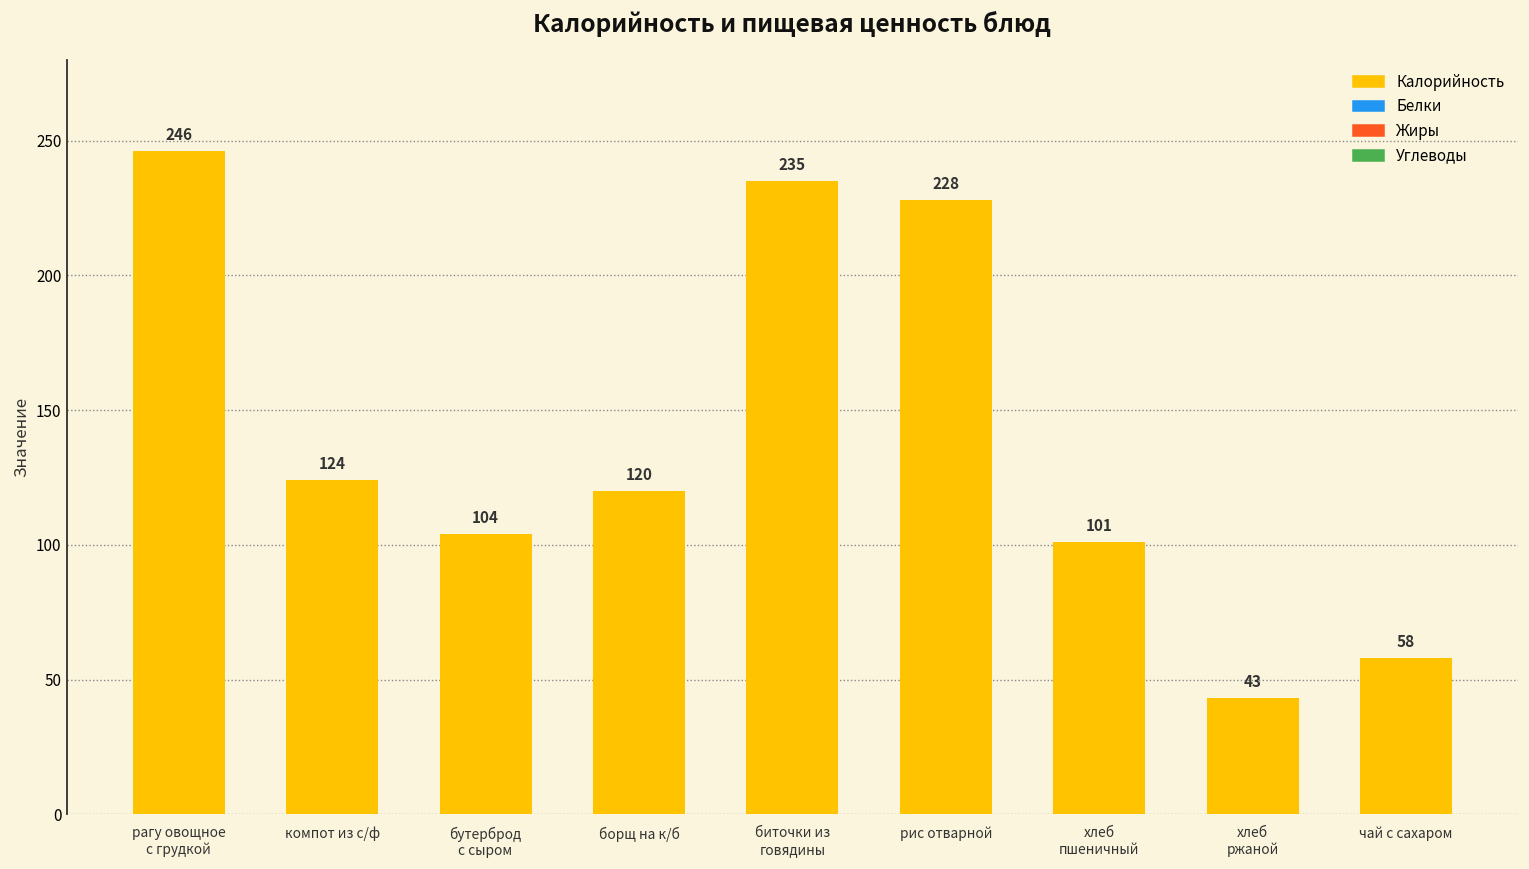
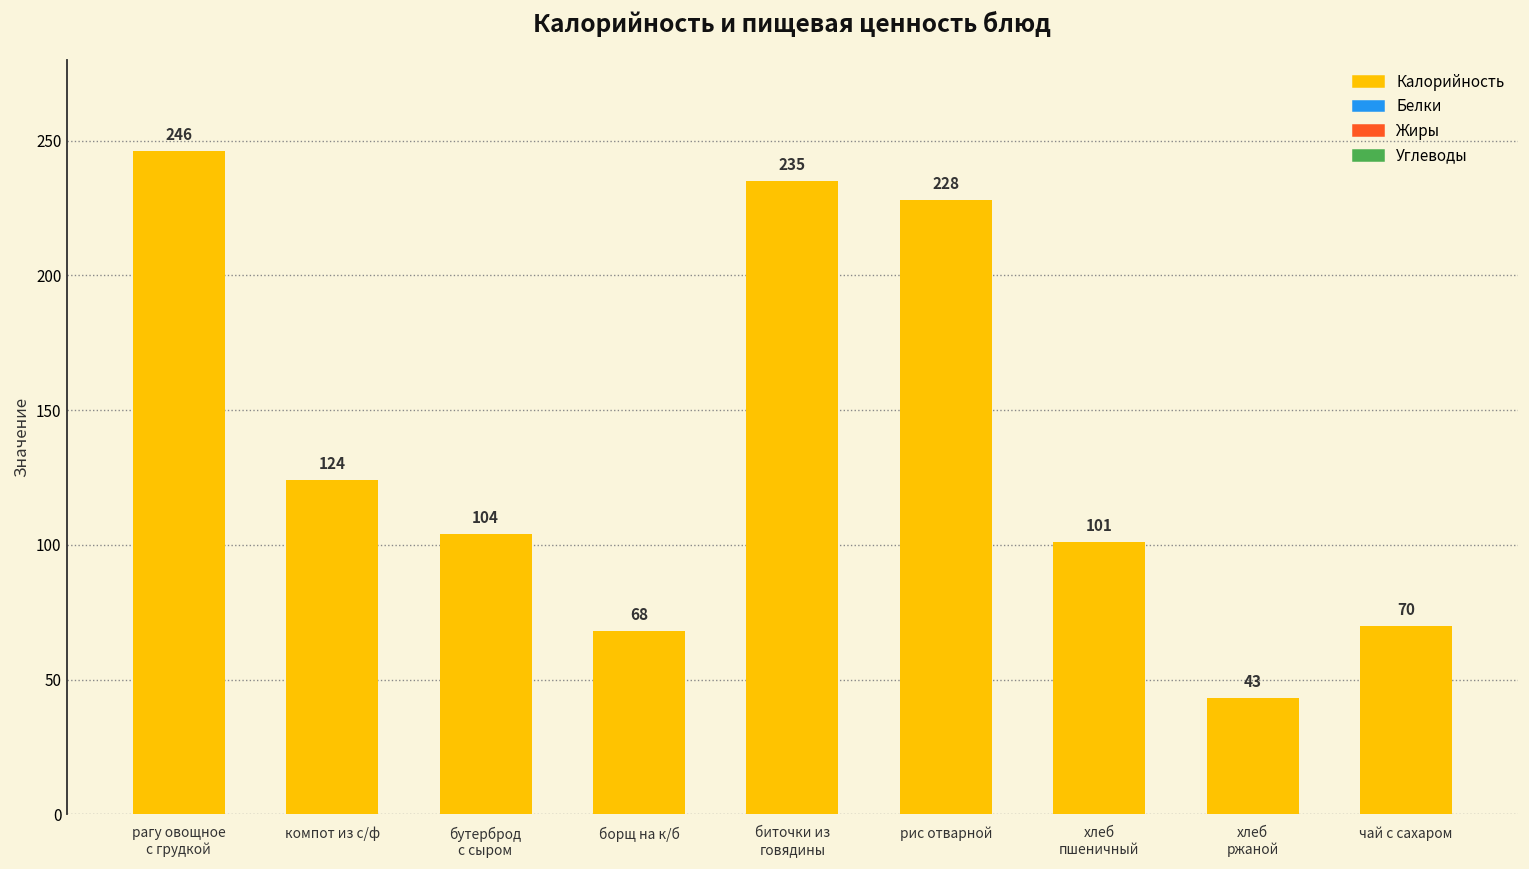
  {
    "рагу овощное с грудкой": 246,
    "компот из с/ф": 124,
    "бутерброд с сыром": 104,
-   "борщ на к/б": 120,
+   "борщ на к/б": 68,
    "биточки из говядины": 235,
    "рис отварной": 228,
    "хлеб пшеничный": 101,
    "хлеб ржаной": 43,
-   "чай с сахаром": 58
+   "чай с сахаром": 70
  }
